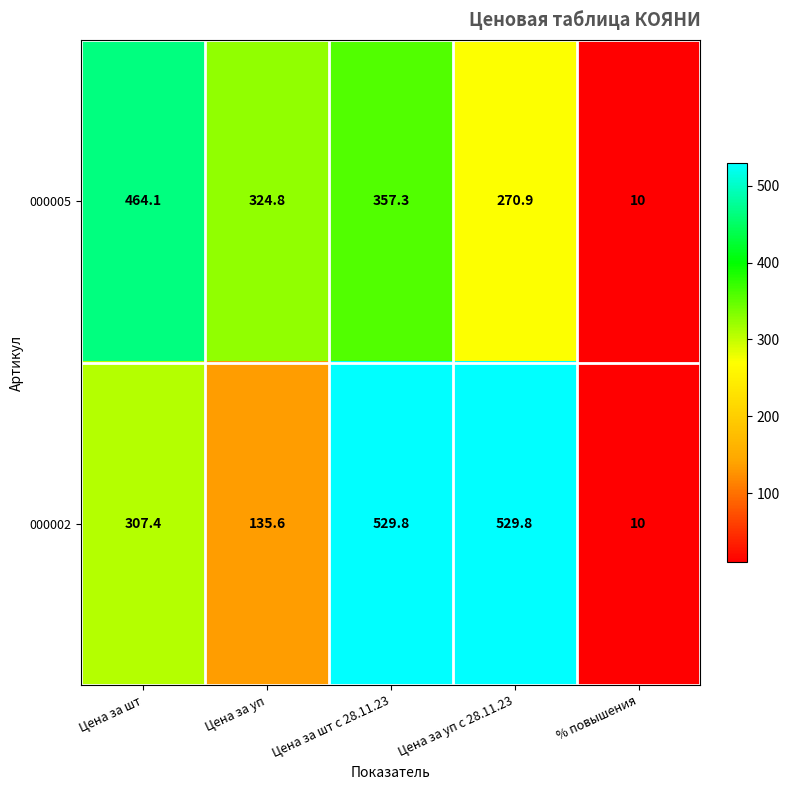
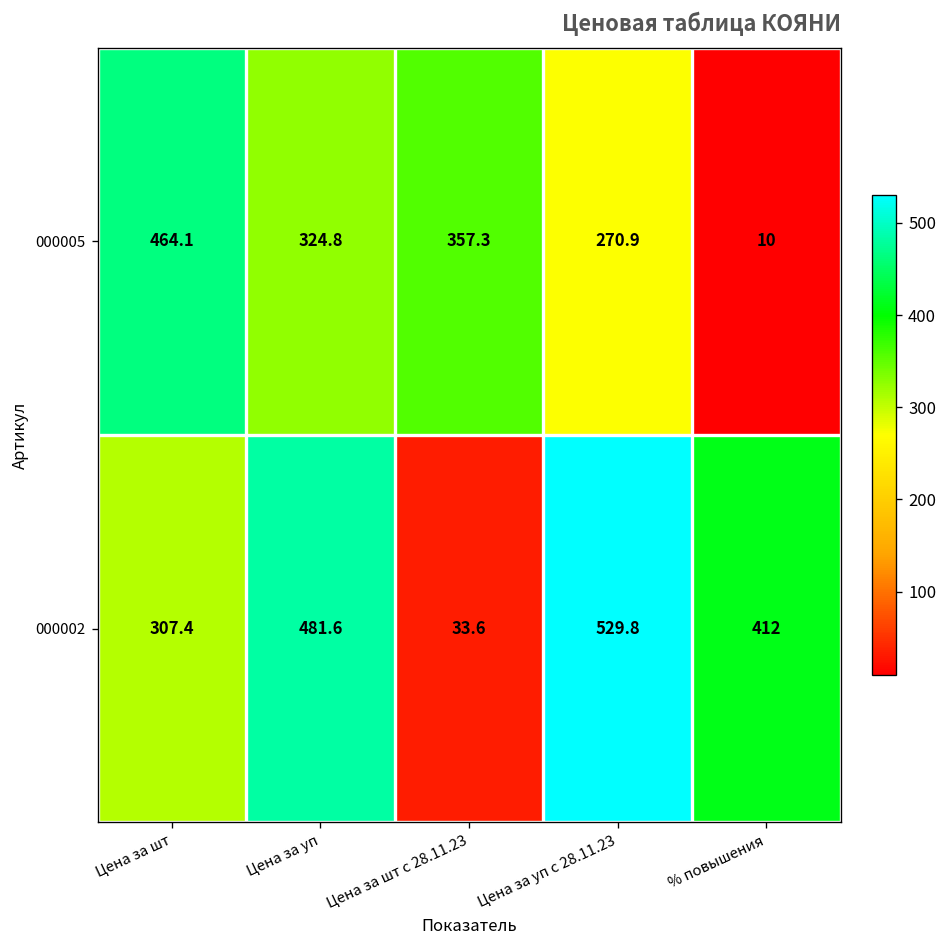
  {
    "000005": {
      "Цена за шт": 464.1,
      "Цена за уп": 324.8,
      "Цена за шт с 28.11.23": 357.3,
      "Цена за уп с 28.11.23": 270.9,
      "% повышения": 10
    },
    "000002": {
      "Цена за шт": 307.4,
-     "Цена за уп": 135.6,
-     "Цена за шт с 28.11.23": 529.8,
+     "Цена за уп": 481.6,
+     "Цена за шт с 28.11.23": 33.6,
      "Цена за уп с 28.11.23": 529.8,
-     "% повышения": 10
+     "% повышения": 412
    }
  }
